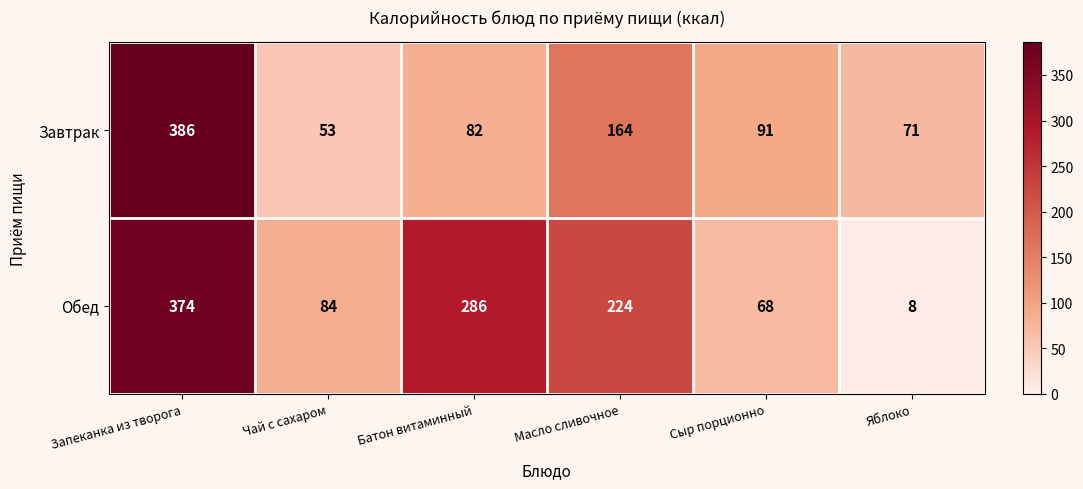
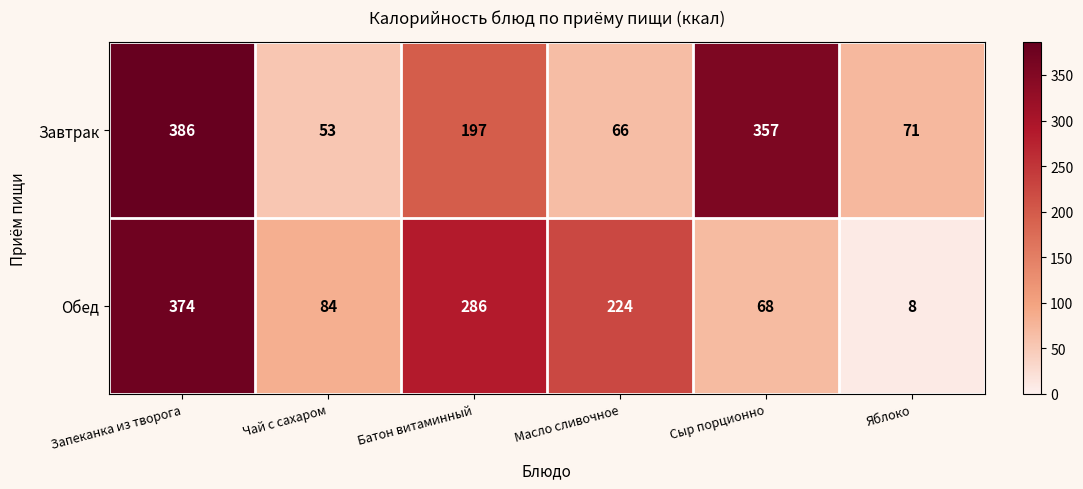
  {
    "Завтрак": {
      "Запеканка из творога": 386,
      "Чай с сахаром": 53,
-     "Батон витаминный": 82,
-     "Масло сливочное": 164,
-     "Сыр порционно": 91,
+     "Батон витаминный": 197,
+     "Масло сливочное": 66,
+     "Сыр порционно": 357,
      "Яблоко": 71
    },
    "Обед": {
      "Запеканка из творога": 374,
      "Чай с сахаром": 84,
      "Батон витаминный": 286,
      "Масло сливочное": 224,
      "Сыр порционно": 68,
      "Яблоко": 8
    }
  }
